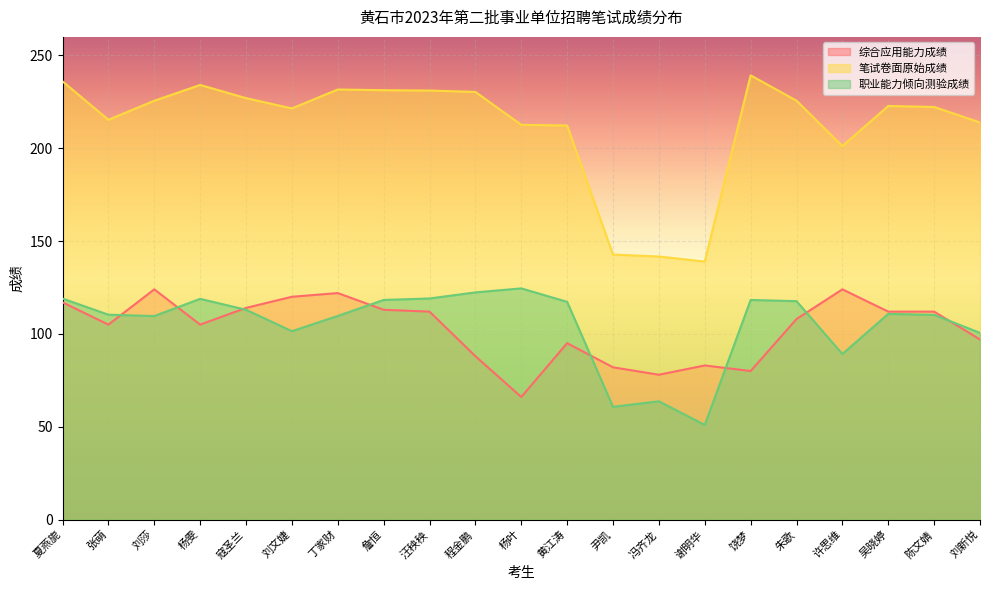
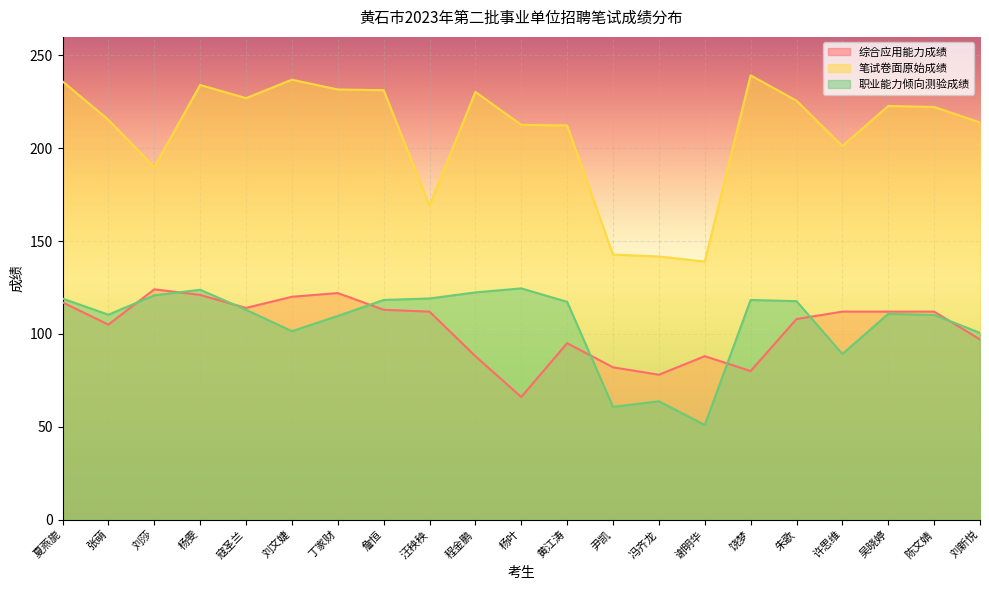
  {
    "综合应用能力成绩": {
      "夏燕旎": 117,
      "张萌": 105,
      "刘莎": 124,
-     "杨雯": 105,
+     "杨雯": 121,
      "刘文婕": 120,
      "丁家财": 122,
      "詹恒": 113,
      "汪秧秧": 112,
      "程金鹏": 88,
      "杨叶": 66,
      "黄江涛": 95,
      "尹凯": 82,
      "冯齐龙": 78,
-     "谢明华": 83,
+     "谢明华": 88,
      "饶梦": 80,
      "朱歌": 108,
-     "许思维": 124,
+     "许思维": 112,
      "陈文婧": 112,
      "刘新悦": 97
    },
    "笔试卷面原始成绩": {
      "夏燕旎": 236,
      "张萌": 215,
-     "刘莎": 226,
+     "刘莎": 190,
      "杨雯": 234,
      "寇圣兰": 227,
-     "刘文婕": 221,
+     "刘文婕": 237,
      "丁家财": 232,
      "詹恒": 231,
-     "汪秧秧": 231,
+     "汪秧秧": 169,
      "程金鹏": 230,
      "杨叶": 213,
      "黄江涛": 212,
      "尹凯": 143,
      "冯齐龙": 142,
      "谢明华": 139,
      "饶梦": 239,
      "朱歌": 226,
      "许思维": 201,
      "吴晓婷": 223,
      "陈文婧": 222,
      "刘新悦": 214
    },
    "职业能力倾向测验成绩": {
      "夏燕旎": 119,
      "张萌": 110,
-     "刘莎": 110,
-     "杨雯": 119,
+     "刘莎": 121,
+     "杨雯": 124,
      "刘文婕": 101,
      "丁家财": 110,
      "詹恒": 118,
      "汪秧秧": 119,
      "程金鹏": 122,
      "杨叶": 125,
      "黄江涛": 117,
      "尹凯": 61,
      "冯齐龙": 64,
      "谢明华": 51,
      "饶梦": 118,
      "朱歌": 118,
      "许思维": 89,
      "陈文婧": 110,
      "刘新悦": 101
    }
  }
